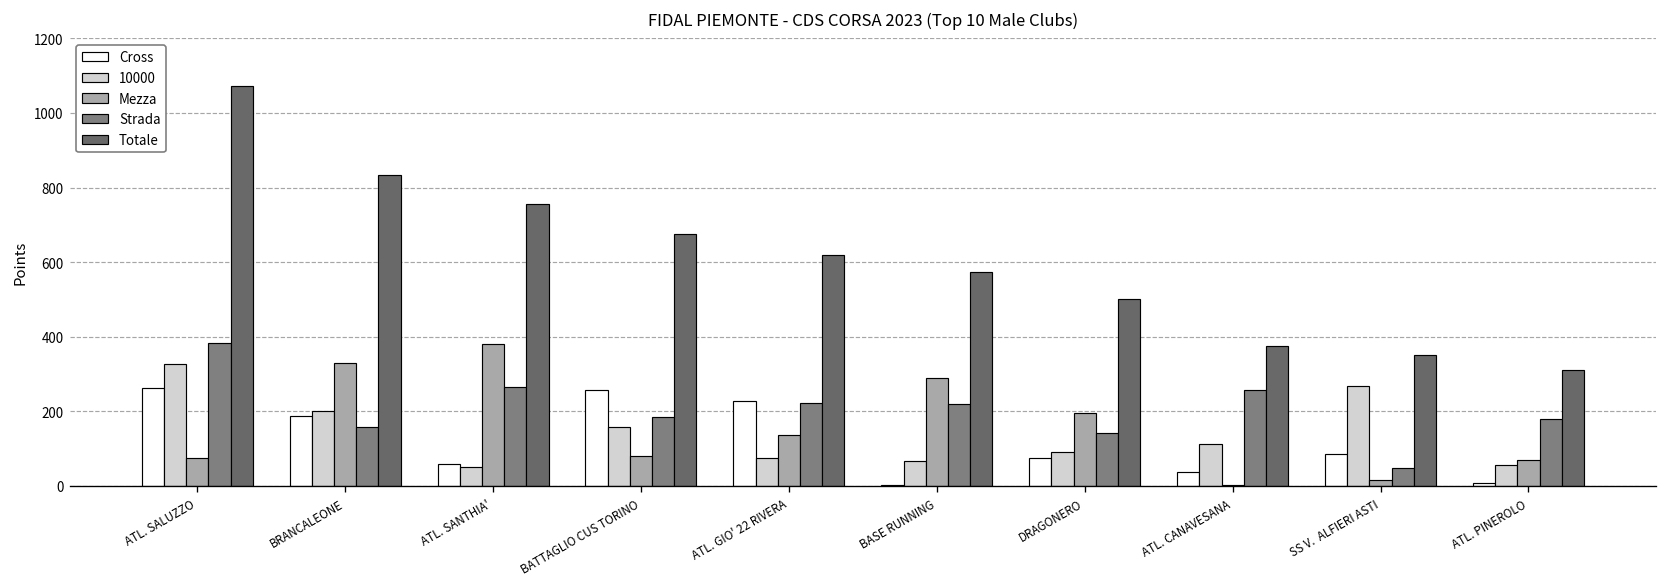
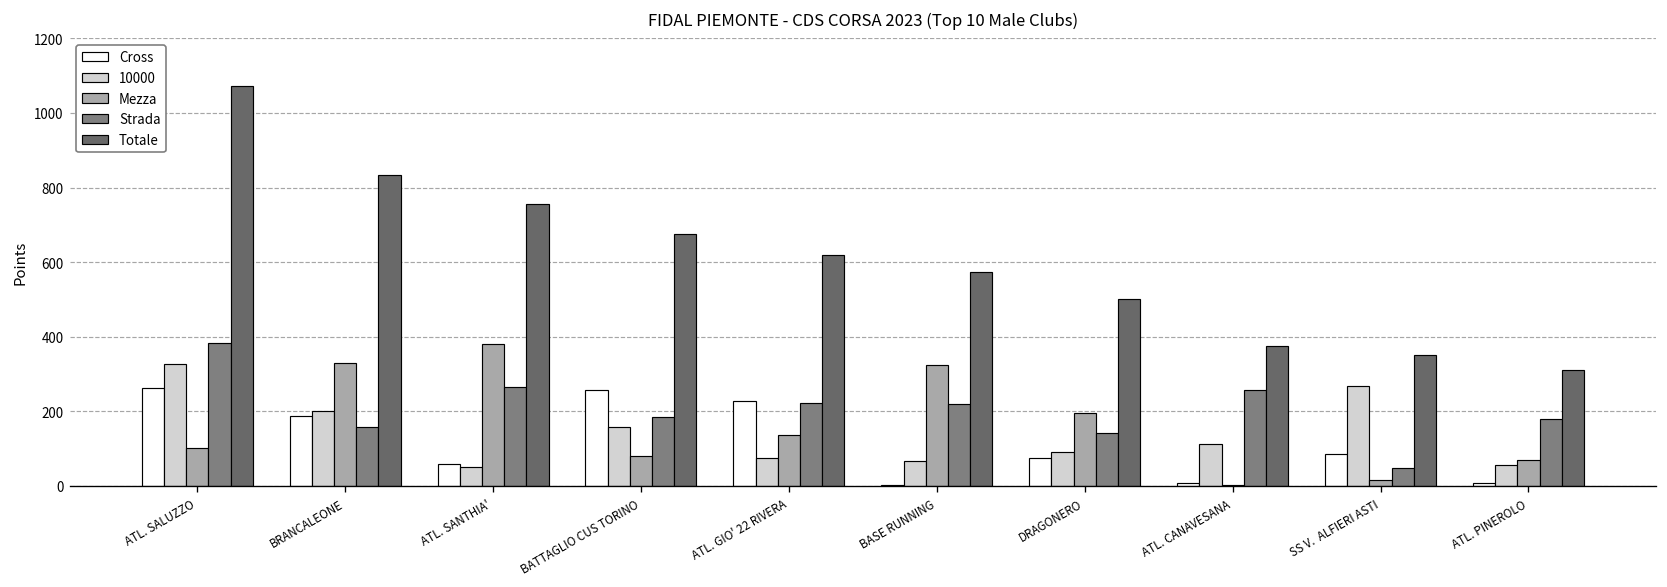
  {
    "Cross": {
      "ATL. SALUZZO": 260,
      "BRANCALEONE": 190,
      "ATL. SANTHIA'": 60,
      "BATTAGLIO CUS TORINO": 260,
      "ATL. GIO' 22 RIVERA": 230,
      "DRAGONERO": 80,
-     "ATL. CANAVESANA": 40,
+     "ATL. CANAVESANA": 10,
      "SS V. ALFIERI ASTI": 80
    },
    "10000": {
      "ATL. SALUZZO": 330,
      "BRANCALEONE": 200,
      "ATL. SANTHIA'": 50,
      "BATTAGLIO CUS TORINO": 160,
      "ATL. GIO' 22 RIVERA": 70,
      "BASE RUNNING": 70,
      "DRAGONERO": 90,
      "ATL. CANAVESANA": 110,
      "SS V. ALFIERI ASTI": 270,
      "ATL. PINEROLO": 60
    },
    "Mezza": {
-     "ATL. SALUZZO": 70,
+     "ATL. SALUZZO": 100,
      "BRANCALEONE": 330,
      "ATL. SANTHIA'": 380,
      "BATTAGLIO CUS TORINO": 80,
      "ATL. GIO' 22 RIVERA": 140,
-     "BASE RUNNING": 290,
+     "BASE RUNNING": 320,
      "DRAGONERO": 190,
      "SS V. ALFIERI ASTI": 20,
      "ATL. PINEROLO": 70
    }
  }
